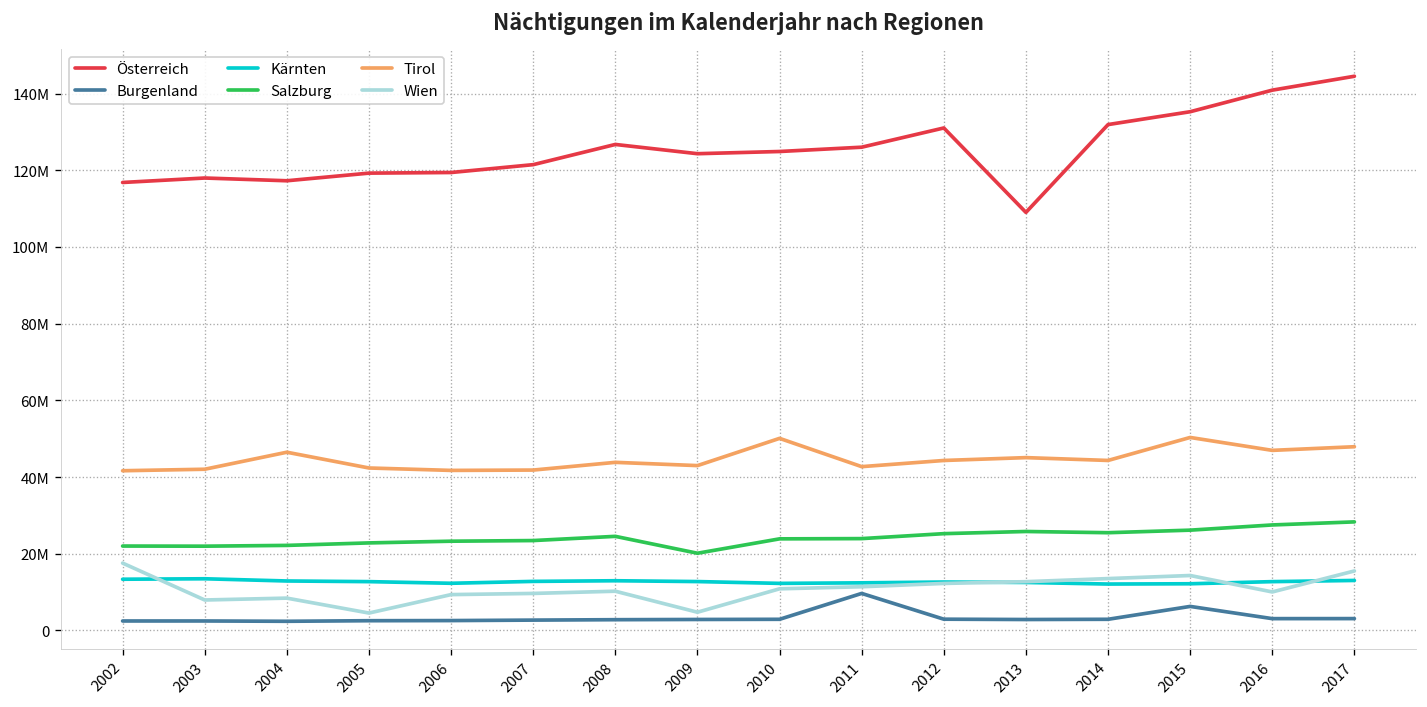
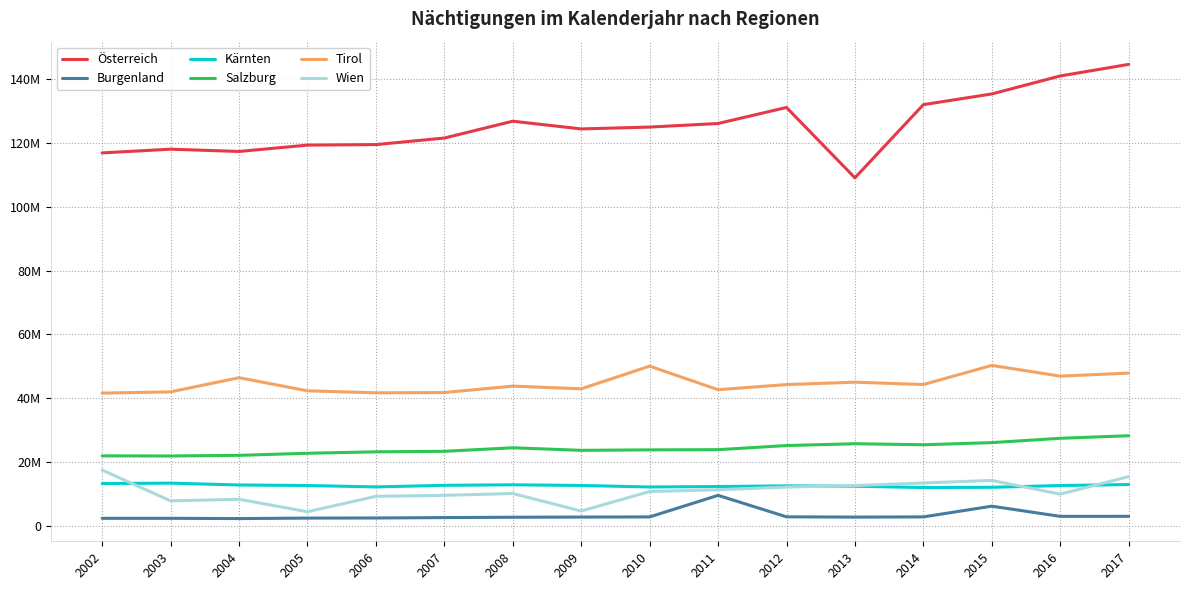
  {
    "Österreich": {
      "2002": 117000000,
      "2003": 118000000,
      "2004": 117000000,
      "2005": 119000000,
      "2006": 119000000,
      "2007": 121000000,
      "2008": 127000000,
      "2009": 124000000,
      "2010": 125000000,
      "2011": 126000000,
      "2012": 131000000,
      "2013": 109000000,
      "2014": 132000000,
      "2015": 135000000,
      "2016": 141000000,
      "2017": 145000000
    },
    "Burgenland": {
      "2002": 2000000,
      "2003": 2000000,
      "2004": 2000000,
      "2005": 3000000,
      "2006": 3000000,
      "2007": 3000000,
      "2008": 3000000,
      "2009": 3000000,
      "2010": 3000000,
      "2011": 10000000,
      "2012": 3000000,
      "2013": 3000000,
      "2014": 3000000,
      "2015": 6000000,
      "2016": 3000000,
      "2017": 3000000
    },
    "Kärnten": {
      "2002": 13000000,
      "2003": 13000000,
      "2004": 13000000,
      "2005": 13000000,
      "2006": 12000000,
      "2007": 13000000,
      "2008": 13000000,
      "2009": 13000000,
      "2010": 12000000,
      "2011": 12000000,
      "2014": 12000000,
      "2015": 12000000,
      "2016": 13000000,
      "2017": 13000000
    },
    "Salzburg": {
      "2002": 22000000,
      "2003": 22000000,
      "2004": 22000000,
      "2005": 23000000,
      "2006": 23000000,
      "2007": 23000000,
      "2008": 25000000,
-     "2009": 20000000,
+     "2009": 24000000,
      "2010": 24000000,
      "2011": 24000000,
      "2012": 25000000,
      "2013": 26000000,
      "2014": 25000000,
      "2015": 26000000,
      "2016": 28000000,
      "2017": 28000000
    },
    "Tirol": {
      "2002": 42000000,
      "2003": 42000000,
      "2004": 46000000,
      "2005": 42000000,
      "2006": 42000000,
      "2007": 42000000,
      "2008": 44000000,
      "2009": 43000000,
      "2010": 50000000,
      "2011": 43000000,
      "2012": 44000000,
      "2013": 45000000,
      "2014": 44000000,
      "2015": 50000000,
      "2016": 47000000,
      "2017": 48000000
    },
    "Wien": {
      "2002": 18000000,
      "2003": 8000000,
      "2004": 8000000,
      "2005": 5000000,
      "2006": 9000000,
      "2007": 10000000,
      "2008": 10000000,
      "2009": 5000000,
      "2010": 11000000,
      "2011": 11000000,
      "2014": 14000000,
      "2015": 14000000,
      "2016": 10000000,
      "2017": 16000000
    }
  }
